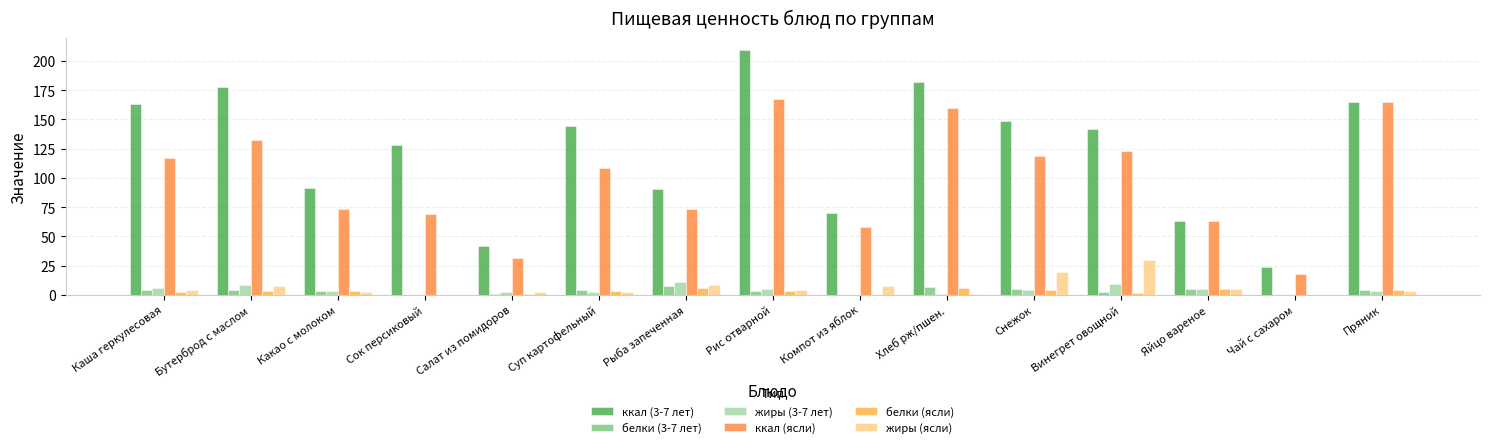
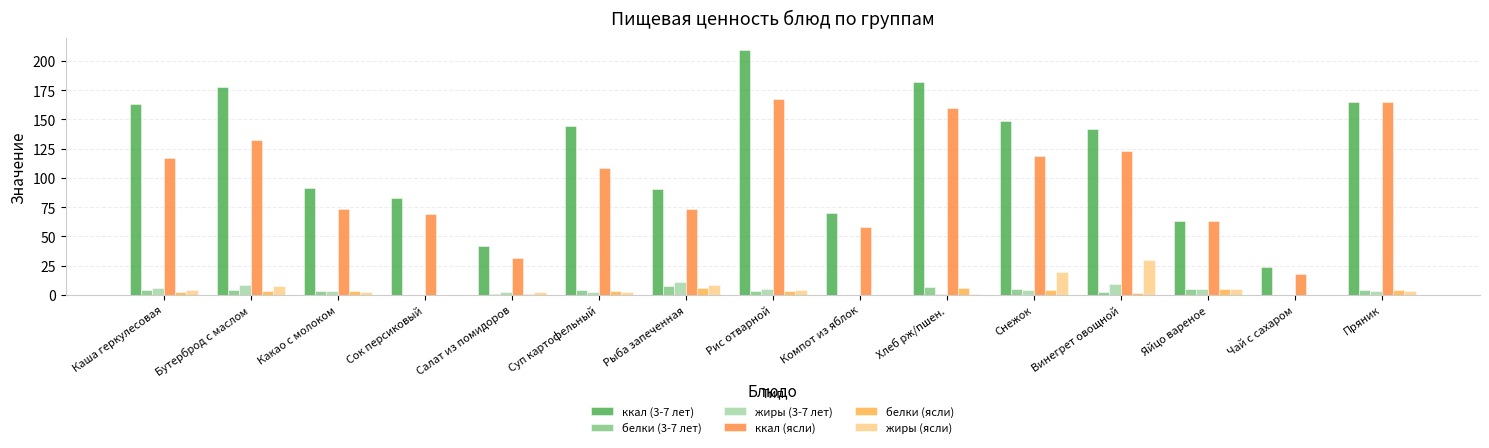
  {
    "ккал (3-7 лет)": {
      "Каша геркулесовая": 163,
      "Бутерброд с маслом": 178,
      "Какао с молоком": 91,
-     "Сок персиковый": 128,
+     "Сок персиковый": 83,
      "Салат из помидоров": 42,
      "Суп картофельный": 145,
      "Рыба запеченная": 90,
      "Рис отварной": 209,
      "Компот из яблок": 70,
      "Хлеб рж/пшен.": 182,
      "Снежок": 149,
      "Винегрет овощной": 142,
      "Яйцо вареное": 63,
      "Чай с сахаром": 24,
      "Пряник": 165
    },
    "жиры (ясли)": {
      "Каша геркулесовая": 4,
      "Бутерброд с маслом": 8,
      "Какао с молоком": 3,
      "Сок персиковый": 0,
      "Рыба запеченная": 9,
      "Рис отварной": 4,
-     "Компот из яблок": 8,
+     "Компот из яблок": 0,
      "Снежок": 20,
      "Винегрет овощной": 30,
      "Яйцо вареное": 5,
      "Пряник": 4
    }
  }
